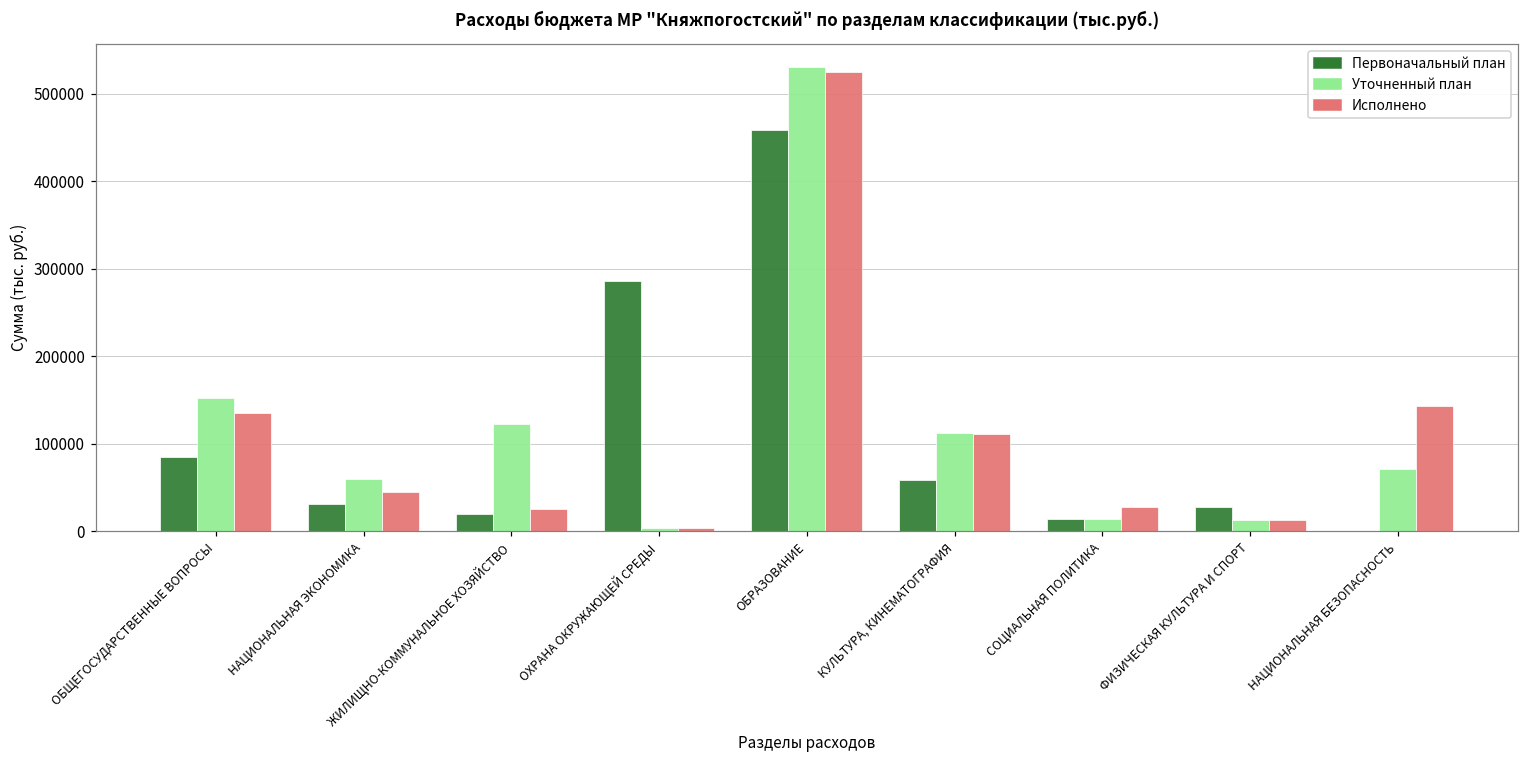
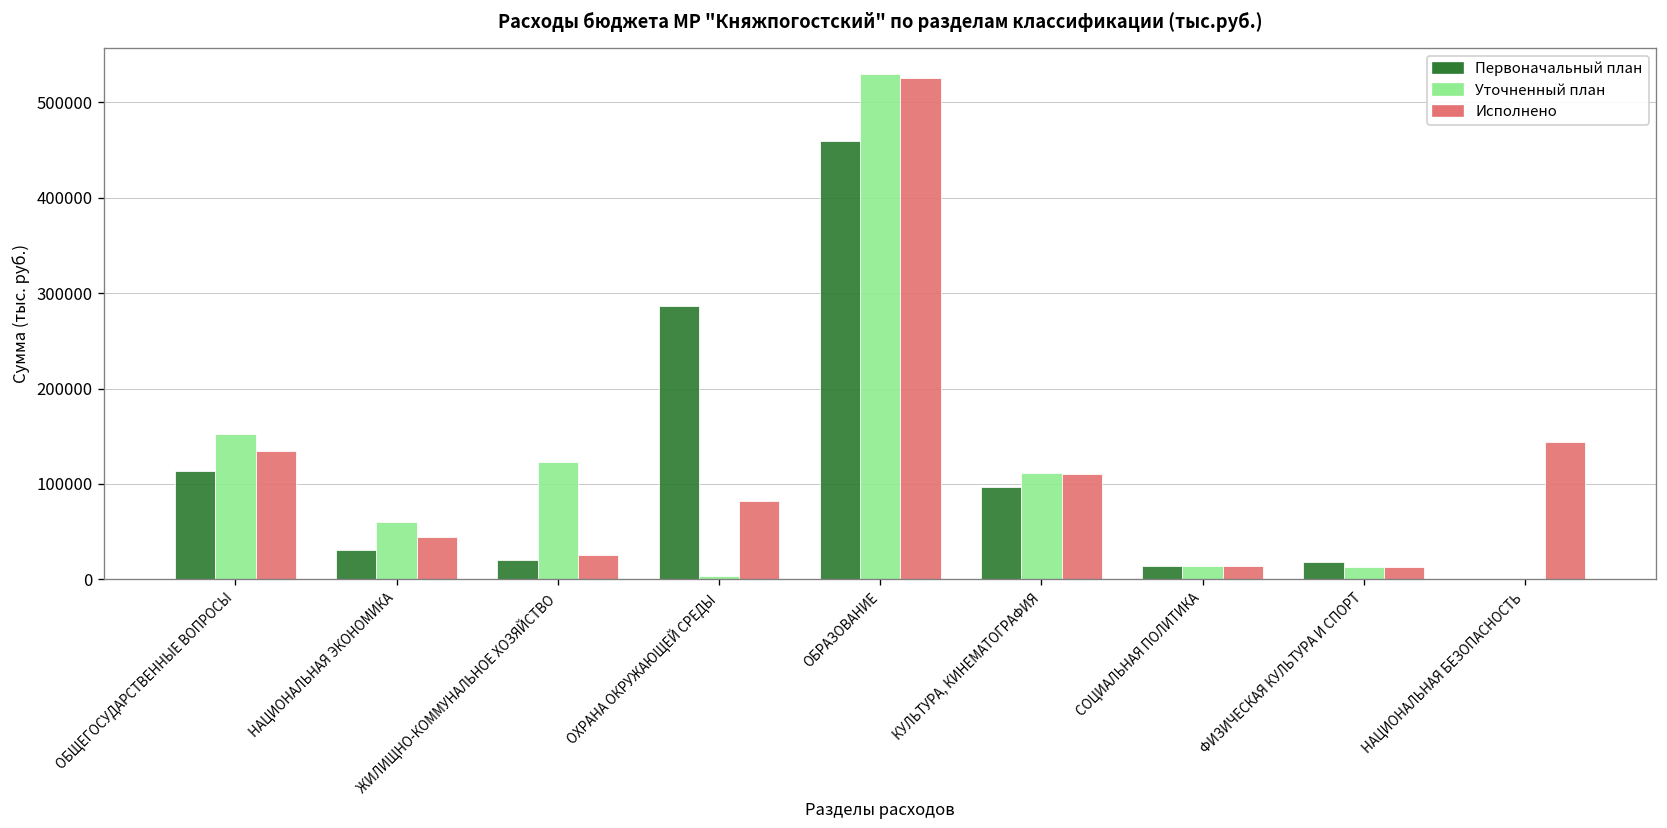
  {
    "Первоначальный план": {
-     "ОБЩЕГОСУДАРСТВЕННЫЕ ВОПРОСЫ": 80000,
+     "ОБЩЕГОСУДАРСТВЕННЫЕ ВОПРОСЫ": 110000,
      "НАЦИОНАЛЬНАЯ ЭКОНОМИКА": 30000,
      "ЖИЛИЩНО-КОММУНАЛЬНОЕ ХОЗЯЙСТВО": 20000,
      "ОХРАНА ОКРУЖАЮЩЕЙ СРЕДЫ": 290000,
      "ОБРАЗОВАНИЕ": 460000,
-     "КУЛЬТУРА, КИНЕМАТОГРАФИЯ": 60000,
+     "КУЛЬТУРА, КИНЕМАТОГРАФИЯ": 100000,
      "СОЦИАЛЬНАЯ ПОЛИТИКА": 10000,
-     "ФИЗИЧЕСКАЯ КУЛЬТУРА И СПОРТ": 30000
+     "ФИЗИЧЕСКАЯ КУЛЬТУРА И СПОРТ": 20000
    },
    "Уточненный план": {
      "ОБЩЕГОСУДАРСТВЕННЫЕ ВОПРОСЫ": 150000,
      "НАЦИОНАЛЬНАЯ ЭКОНОМИКА": 60000,
      "ЖИЛИЩНО-КОММУНАЛЬНОЕ ХОЗЯЙСТВО": 120000,
      "ОХРАНА ОКРУЖАЮЩЕЙ СРЕДЫ": 0,
      "ОБРАЗОВАНИЕ": 530000,
      "КУЛЬТУРА, КИНЕМАТОГРАФИЯ": 110000,
      "СОЦИАЛЬНАЯ ПОЛИТИКА": 10000,
      "ФИЗИЧЕСКАЯ КУЛЬТУРА И СПОРТ": 10000,
-     "НАЦИОНАЛЬНАЯ БЕЗОПАСНОСТЬ": 70000
+     "НАЦИОНАЛЬНАЯ БЕЗОПАСНОСТЬ": 0
    },
    "Исполнено": {
      "ОБЩЕГОСУДАРСТВЕННЫЕ ВОПРОСЫ": 130000,
      "НАЦИОНАЛЬНАЯ ЭКОНОМИКА": 40000,
      "ЖИЛИЩНО-КОММУНАЛЬНОЕ ХОЗЯЙСТВО": 30000,
-     "ОХРАНА ОКРУЖАЮЩЕЙ СРЕДЫ": 0,
+     "ОХРАНА ОКРУЖАЮЩЕЙ СРЕДЫ": 80000,
      "ОБРАЗОВАНИЕ": 530000,
      "КУЛЬТУРА, КИНЕМАТОГРАФИЯ": 110000,
-     "СОЦИАЛЬНАЯ ПОЛИТИКА": 30000,
+     "СОЦИАЛЬНАЯ ПОЛИТИКА": 10000,
      "ФИЗИЧЕСКАЯ КУЛЬТУРА И СПОРТ": 10000,
      "НАЦИОНАЛЬНАЯ БЕЗОПАСНОСТЬ": 140000
    }
  }
